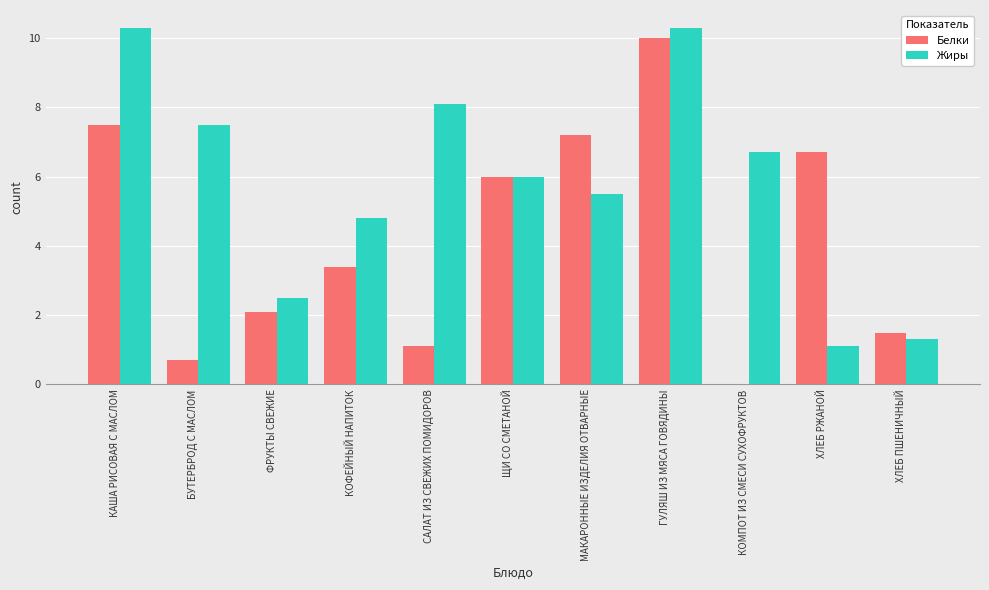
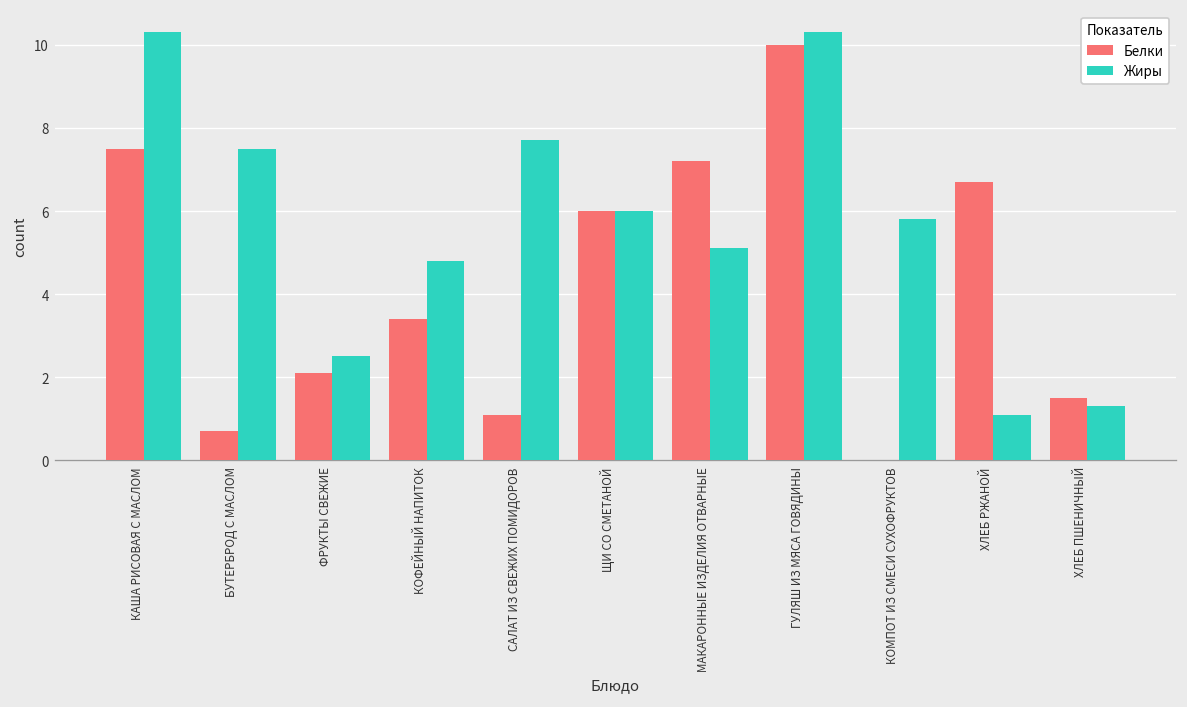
  {
    "Белки": {
      "КАША РИСОВАЯ С МАСЛОМ": 7.5,
      "БУТЕРБРОД С МАСЛОМ": 0.7,
      "ФРУКТЫ СВЕЖИЕ": 2.1,
      "КОФЕЙНЫЙ НАПИТОК": 3.4,
      "САЛАТ ИЗ СВЕЖИХ ПОМИДОРОВ": 1.1,
      "ЩИ СО СМЕТАНОЙ": 6.0,
      "МАКАРОННЫЕ ИЗДЕЛИЯ ОТВАРНЫЕ": 7.2,
      "ГУЛЯШ ИЗ МЯСА ГОВЯДИНЫ": 10.0,
      "КОМПОТ ИЗ СМЕСИ СУХОФРУКТОВ": 0.0,
      "ХЛЕБ РЖАНОЙ": 6.7,
      "ХЛЕБ ПШЕНИЧНЫЙ": 1.5
    },
    "Жиры": {
      "КАША РИСОВАЯ С МАСЛОМ": 10.3,
      "БУТЕРБРОД С МАСЛОМ": 7.5,
      "ФРУКТЫ СВЕЖИЕ": 2.5,
      "КОФЕЙНЫЙ НАПИТОК": 4.8,
-     "САЛАТ ИЗ СВЕЖИХ ПОМИДОРОВ": 8.1,
+     "САЛАТ ИЗ СВЕЖИХ ПОМИДОРОВ": 7.7,
      "ЩИ СО СМЕТАНОЙ": 6.0,
-     "МАКАРОННЫЕ ИЗДЕЛИЯ ОТВАРНЫЕ": 5.5,
+     "МАКАРОННЫЕ ИЗДЕЛИЯ ОТВАРНЫЕ": 5.1,
      "ГУЛЯШ ИЗ МЯСА ГОВЯДИНЫ": 10.3,
-     "КОМПОТ ИЗ СМЕСИ СУХОФРУКТОВ": 6.7,
+     "КОМПОТ ИЗ СМЕСИ СУХОФРУКТОВ": 5.8,
      "ХЛЕБ РЖАНОЙ": 1.1,
      "ХЛЕБ ПШЕНИЧНЫЙ": 1.3
    }
  }
